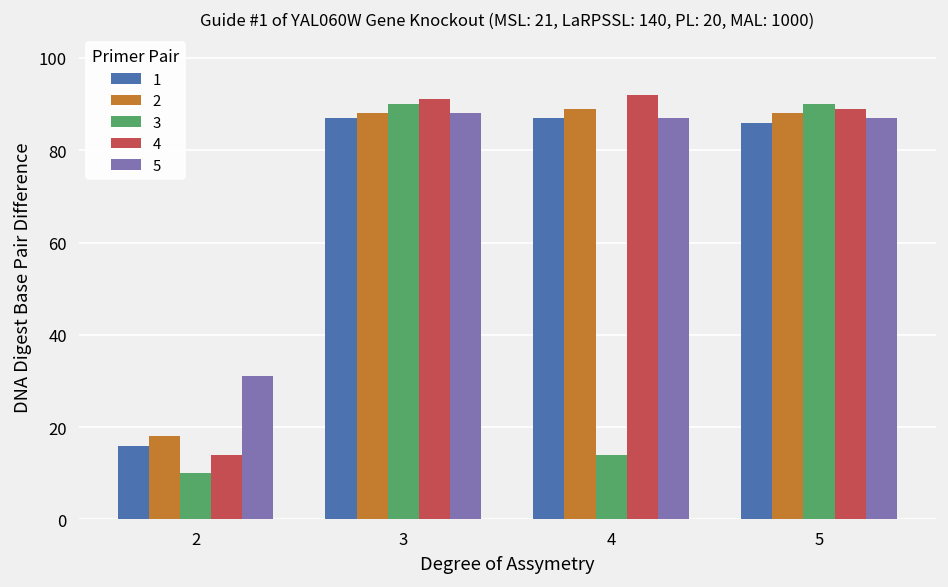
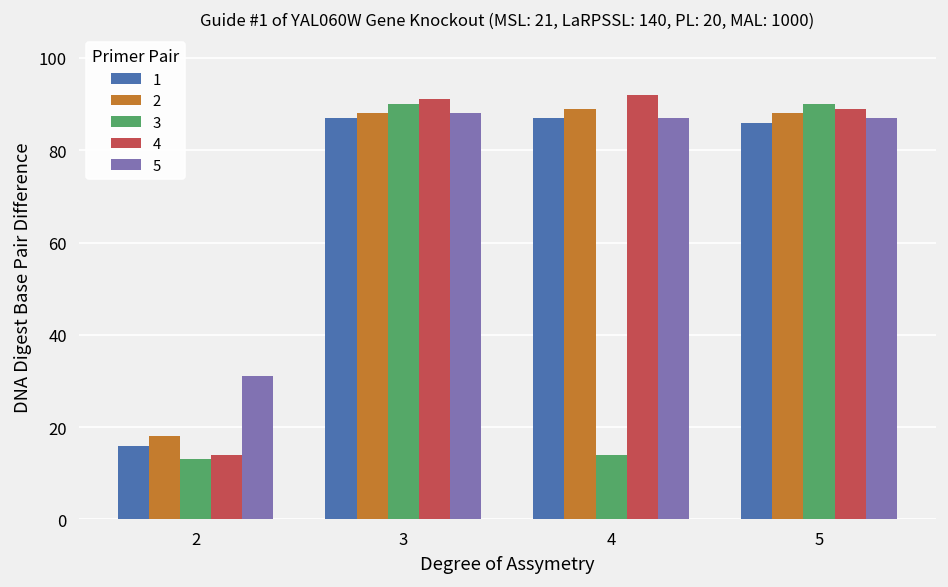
  {
    "3": {
-     "2": 10,
+     "2": 13,
      "3": 90,
      "4": 14,
      "5": 90
    }
  }
